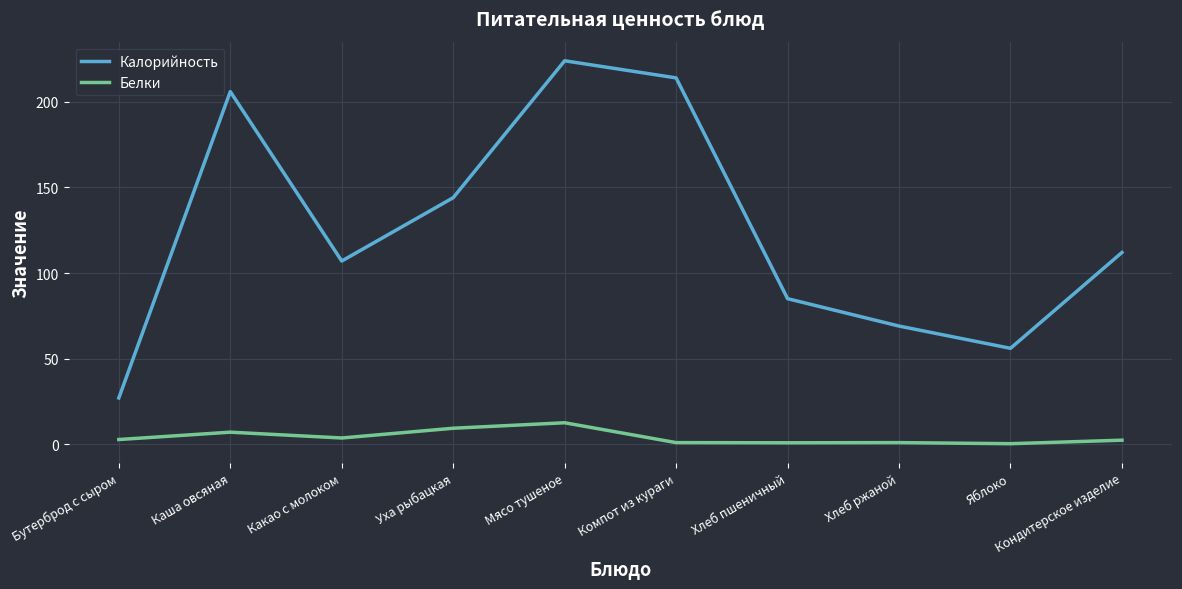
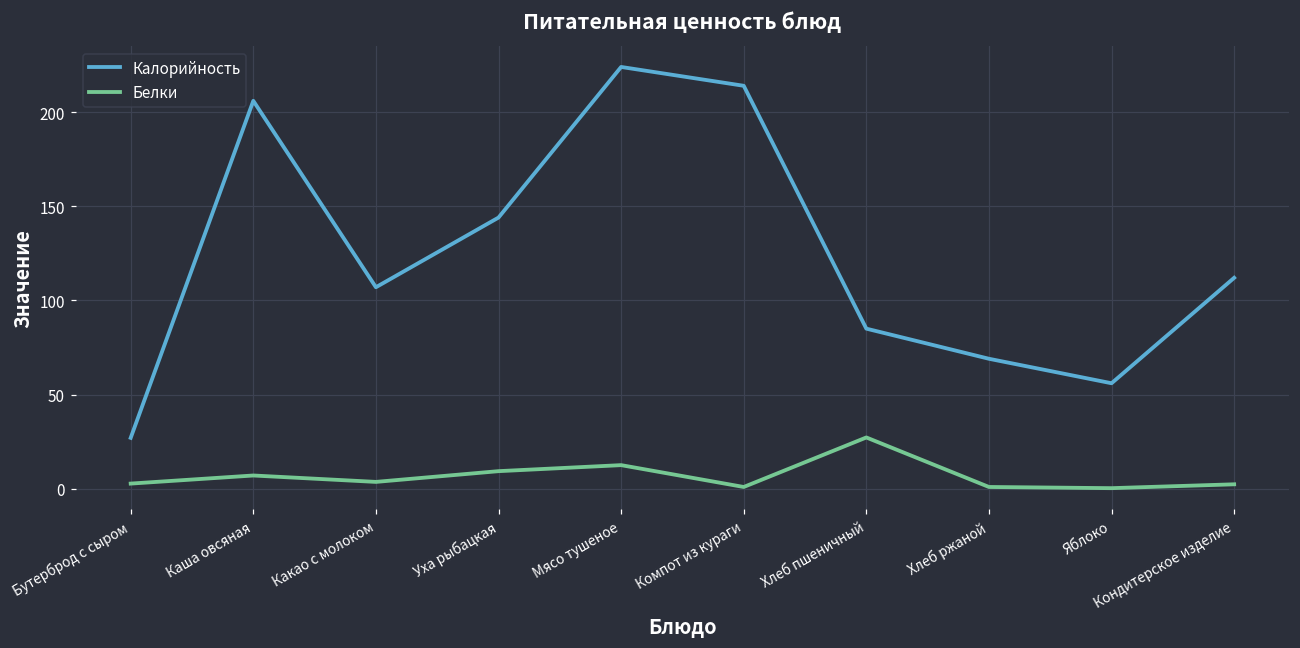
  {
    "Калорийность": {
      "Бутерброд с сыром": 27,
      "Каша овсяная": 206,
      "Какао с молоком": 107,
      "Уха рыбацкая": 144,
      "Мясо тушеное": 224,
      "Компот из кураги": 214,
      "Хлеб пшеничный": 85,
      "Хлеб ржаной": 69,
      "Яблоко": 56,
      "Кондитерское изделие": 112
    },
    "Белки": {
      "Бутерброд с сыром": 3,
      "Каша овсяная": 7,
      "Какао с молоком": 4,
      "Уха рыбацкая": 9,
      "Мясо тушеное": 13,
      "Компот из кураги": 1,
-     "Хлеб пшеничный": 1,
+     "Хлеб пшеничный": 27,
      "Хлеб ржаной": 1,
      "Яблоко": 0,
      "Кондитерское изделие": 2
    }
  }
